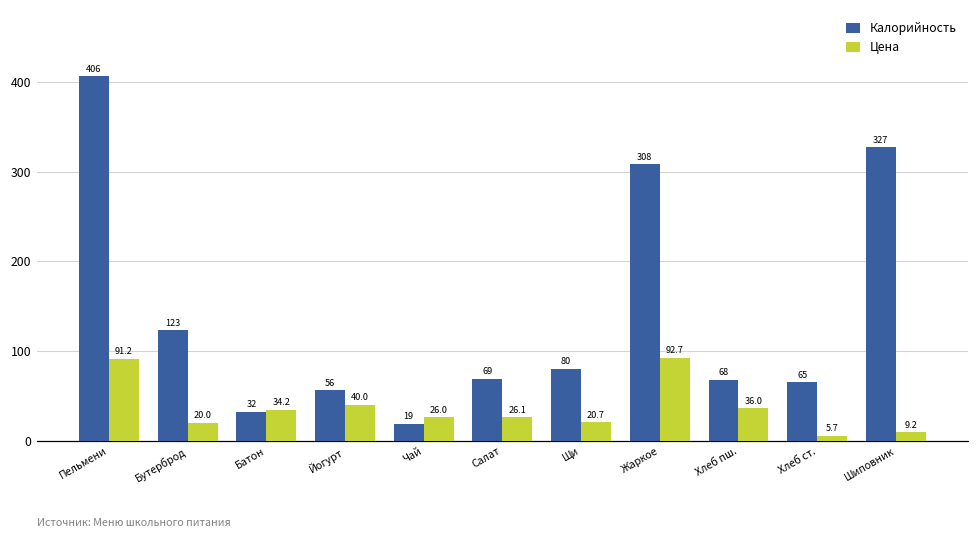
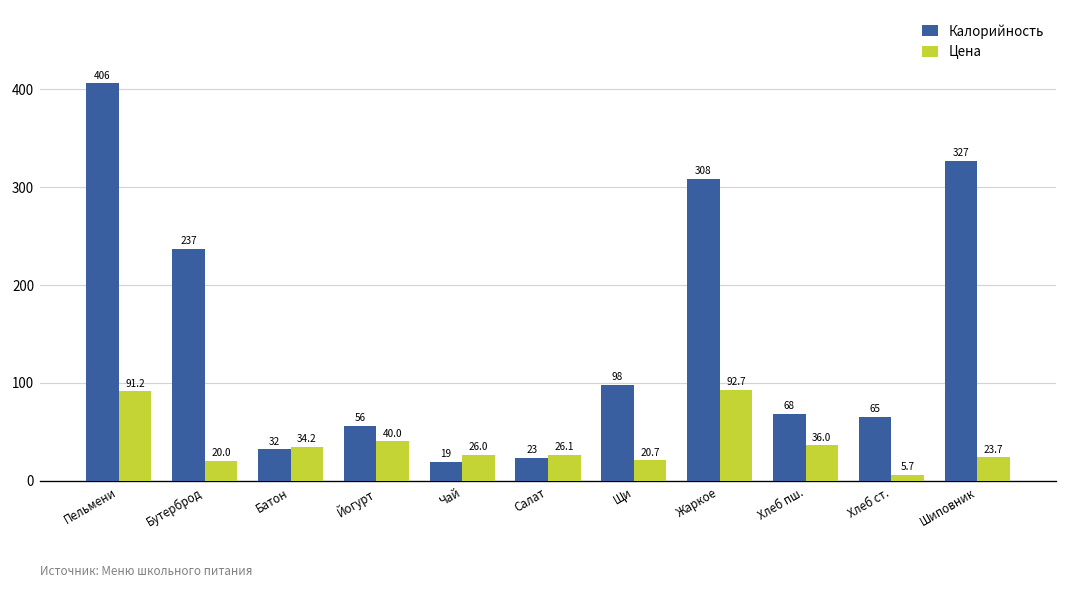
  {
    "Калорийность": {
      "Пельмени": 406,
-     "Бутерброд": 123,
+     "Бутерброд": 237,
      "Батон": 32,
      "Йогурт": 56,
      "Чай": 19,
-     "Салат": 69,
-     "Щи": 80,
+     "Салат": 23,
+     "Щи": 98,
      "Жаркое": 308,
      "Хлеб пш.": 68,
      "Хлеб ст.": 65,
      "Шиповник": 327
    },
    "Цена": {
      "Пельмени": 91.2,
      "Бутерброд": 20.0,
      "Батон": 34.2,
      "Йогурт": 40.0,
      "Чай": 26.0,
      "Салат": 26.1,
      "Щи": 20.7,
      "Жаркое": 92.7,
      "Хлеб пш.": 36.0,
      "Хлеб ст.": 5.7,
-     "Шиповник": 9.2
+     "Шиповник": 23.7
    }
  }
